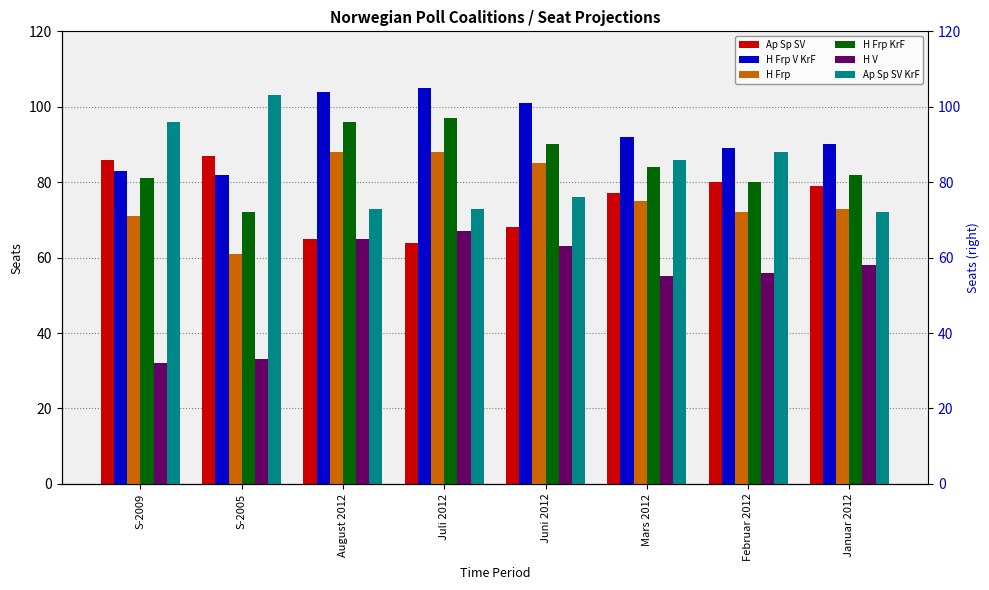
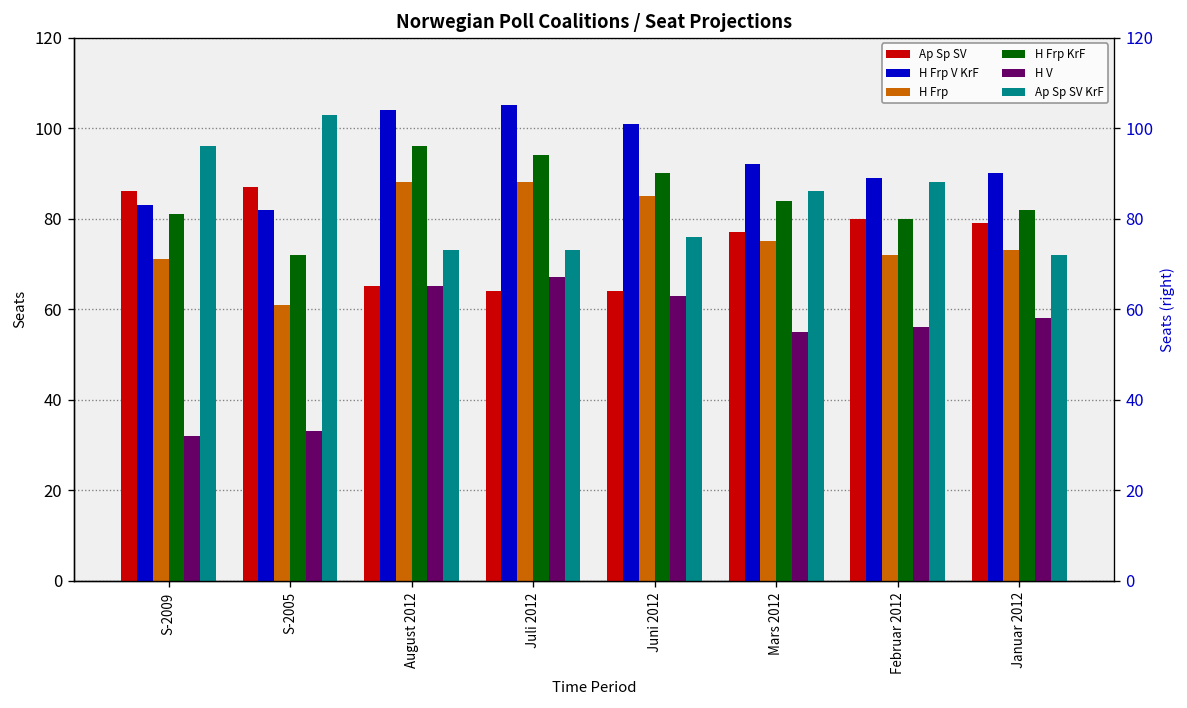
  {
    "Ap Sp SV": {
      "S-2009": 86,
      "S-2005": 87,
      "August 2012": 65,
      "Juli 2012": 64,
-     "Juni 2012": 68,
+     "Juni 2012": 64,
      "Mars 2012": 77,
      "Februar 2012": 80,
      "Januar 2012": 79
    },
    "H Frp V KrF": {
      "S-2009": 83,
      "S-2005": 82,
      "August 2012": 104,
      "Juli 2012": 105,
      "Juni 2012": 101,
      "Mars 2012": 92,
      "Februar 2012": 89,
      "Januar 2012": 90
    },
    "H Frp": {
      "S-2009": 71,
      "S-2005": 61,
      "August 2012": 88,
      "Juli 2012": 88,
      "Juni 2012": 85,
      "Mars 2012": 75,
      "Februar 2012": 72,
      "Januar 2012": 73
    },
    "H Frp KrF": {
      "S-2009": 81,
      "S-2005": 72,
      "August 2012": 96,
-     "Juli 2012": 97,
+     "Juli 2012": 94,
      "Juni 2012": 90,
      "Mars 2012": 84,
      "Februar 2012": 80,
      "Januar 2012": 82
    },
    "H V": {
      "S-2009": 32,
      "S-2005": 33,
      "August 2012": 65,
      "Juli 2012": 67,
      "Juni 2012": 63,
      "Mars 2012": 55,
      "Februar 2012": 56,
      "Januar 2012": 58
    },
    "Ap Sp SV KrF": {
      "S-2009": 96,
      "S-2005": 103,
      "August 2012": 73,
      "Juli 2012": 73,
      "Juni 2012": 76,
      "Mars 2012": 86,
      "Februar 2012": 88,
      "Januar 2012": 72
    }
  }
